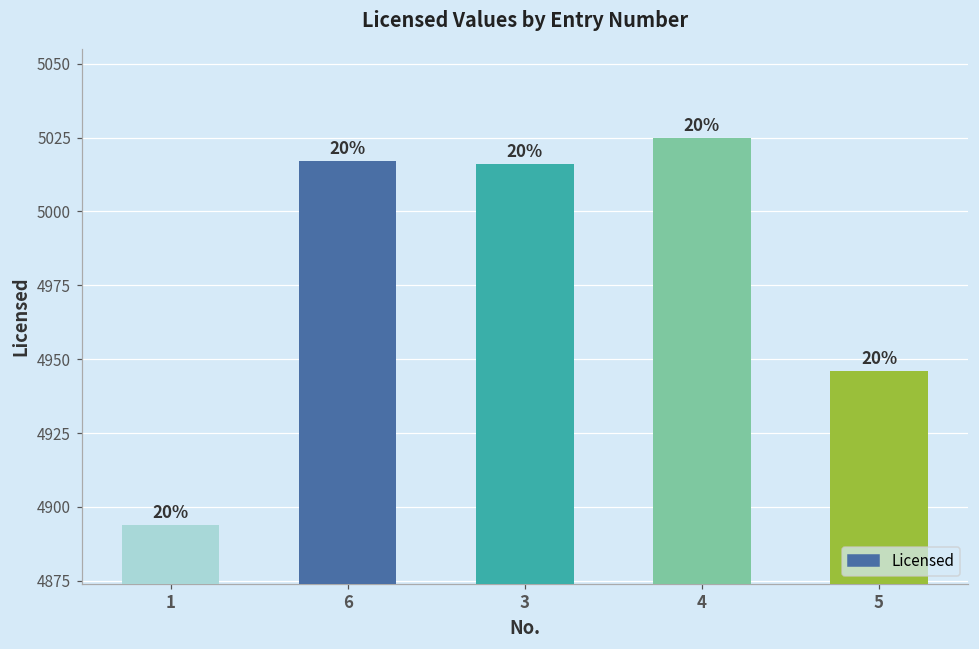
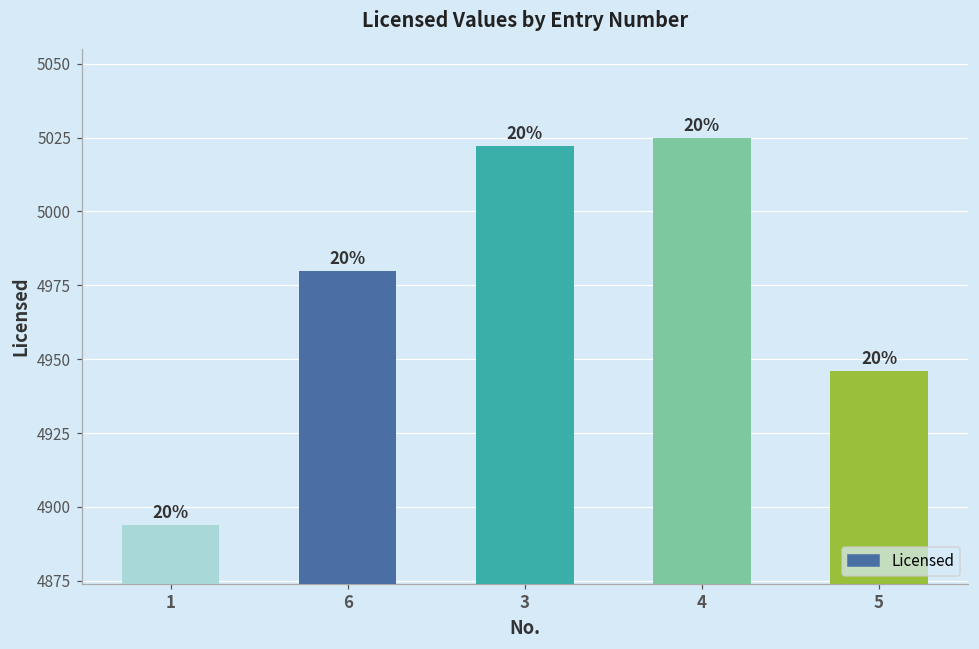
  {
-   "6": 5017,
-   "3": 5016
+   "6": 4980,
+   "3": 5022
  }
